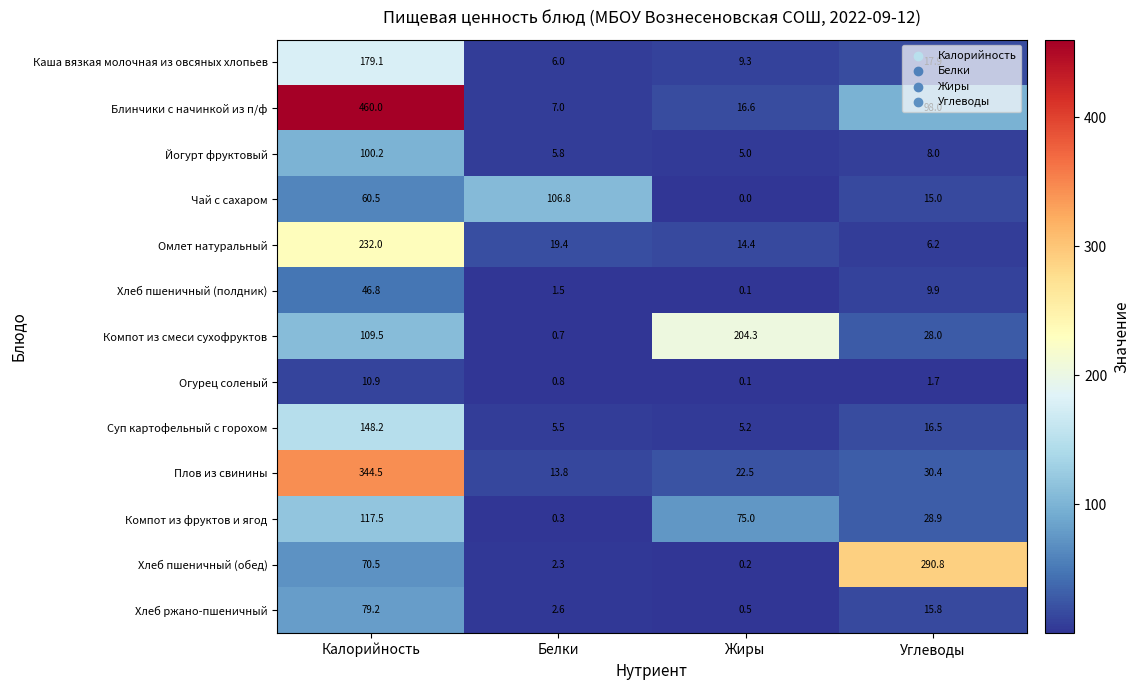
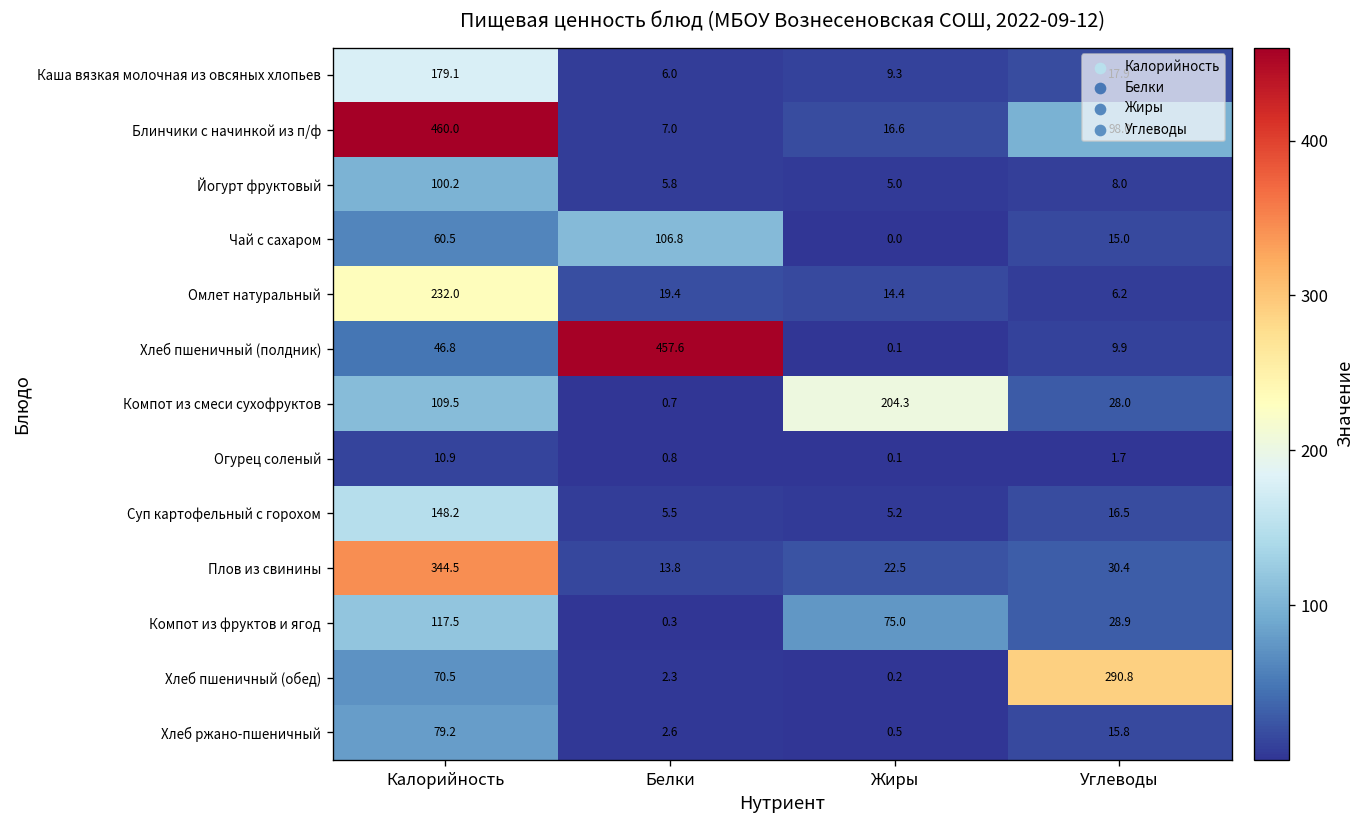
  {
    "Каша вязкая молочная из овсяных хлопьев": {
      "Калорийность": 179.1,
      "Белки": 6.0,
      "Жиры": 9.3
    },
    "Блинчики с начинкой из п/ф": {
      "Калорийность": 460.0,
      "Белки": 7.0,
      "Жиры": 16.6
    },
    "Йогурт фруктовый": {
      "Калорийность": 100.2,
      "Белки": 5.8,
      "Жиры": 5.0,
      "Углеводы": 8.0
    },
    "Чай с сахаром": {
      "Калорийность": 60.5,
      "Белки": 106.8,
      "Жиры": 0.0,
      "Углеводы": 15.0
    },
    "Омлет натуральный": {
      "Калорийность": 232.0,
      "Белки": 19.4,
      "Жиры": 14.4,
      "Углеводы": 6.2
    },
    "Хлеб пшеничный (полдник)": {
      "Калорийность": 46.8,
-     "Белки": 1.5,
+     "Белки": 457.6,
      "Жиры": 0.1,
      "Углеводы": 9.9
    },
    "Компот из смеси сухофруктов": {
      "Калорийность": 109.5,
      "Белки": 0.7,
      "Жиры": 204.3,
      "Углеводы": 28.0
    },
    "Огурец соленый": {
      "Калорийность": 10.9,
      "Белки": 0.8,
      "Жиры": 0.1,
      "Углеводы": 1.7
    },
    "Суп картофельный с горохом": {
      "Калорийность": 148.2,
      "Белки": 5.5,
      "Жиры": 5.2,
      "Углеводы": 16.5
    },
    "Плов из свинины": {
      "Калорийность": 344.5,
      "Белки": 13.8,
      "Жиры": 22.5,
      "Углеводы": 30.4
    },
    "Компот из фруктов и ягод": {
      "Калорийность": 117.5,
      "Белки": 0.3,
      "Жиры": 75.0,
      "Углеводы": 28.9
    },
    "Хлеб пшеничный (обед)": {
      "Калорийность": 70.5,
      "Белки": 2.3,
      "Жиры": 0.2,
      "Углеводы": 290.8
    },
    "Хлеб ржано-пшеничный": {
      "Калорийность": 79.2,
      "Белки": 2.6,
      "Жиры": 0.5,
      "Углеводы": 15.8
    }
  }
